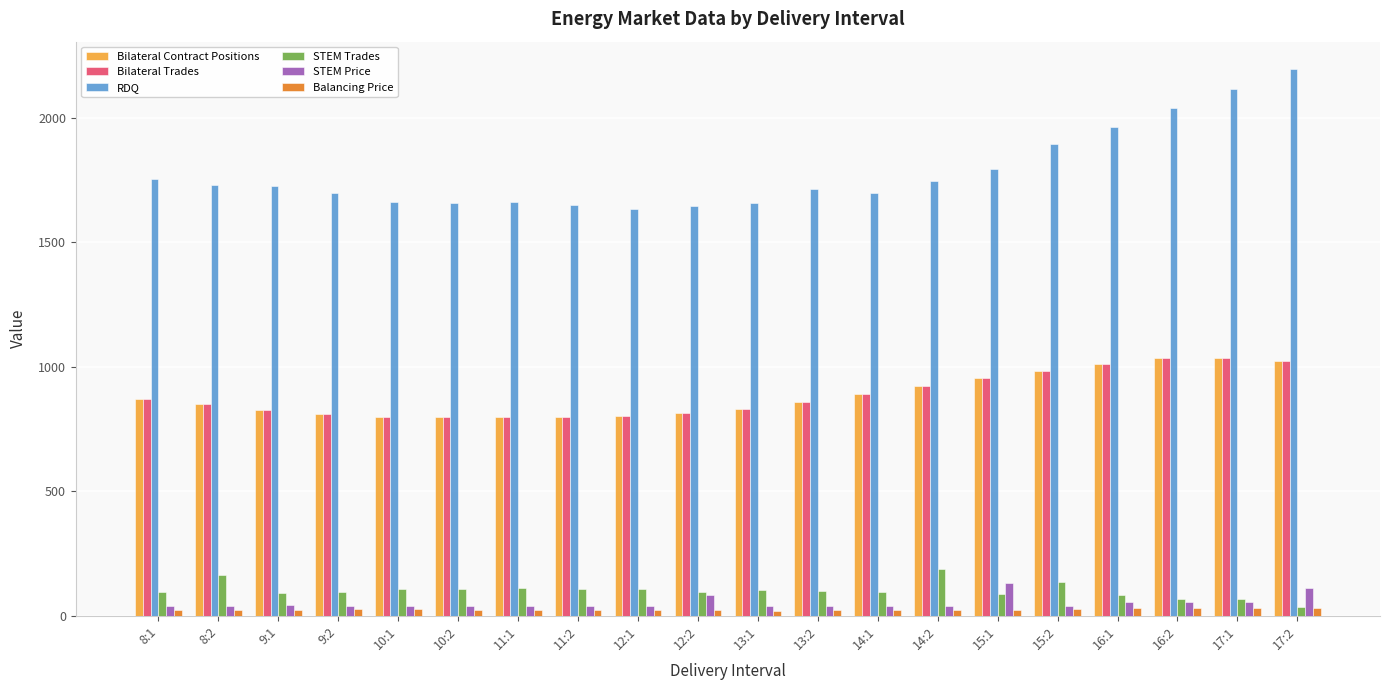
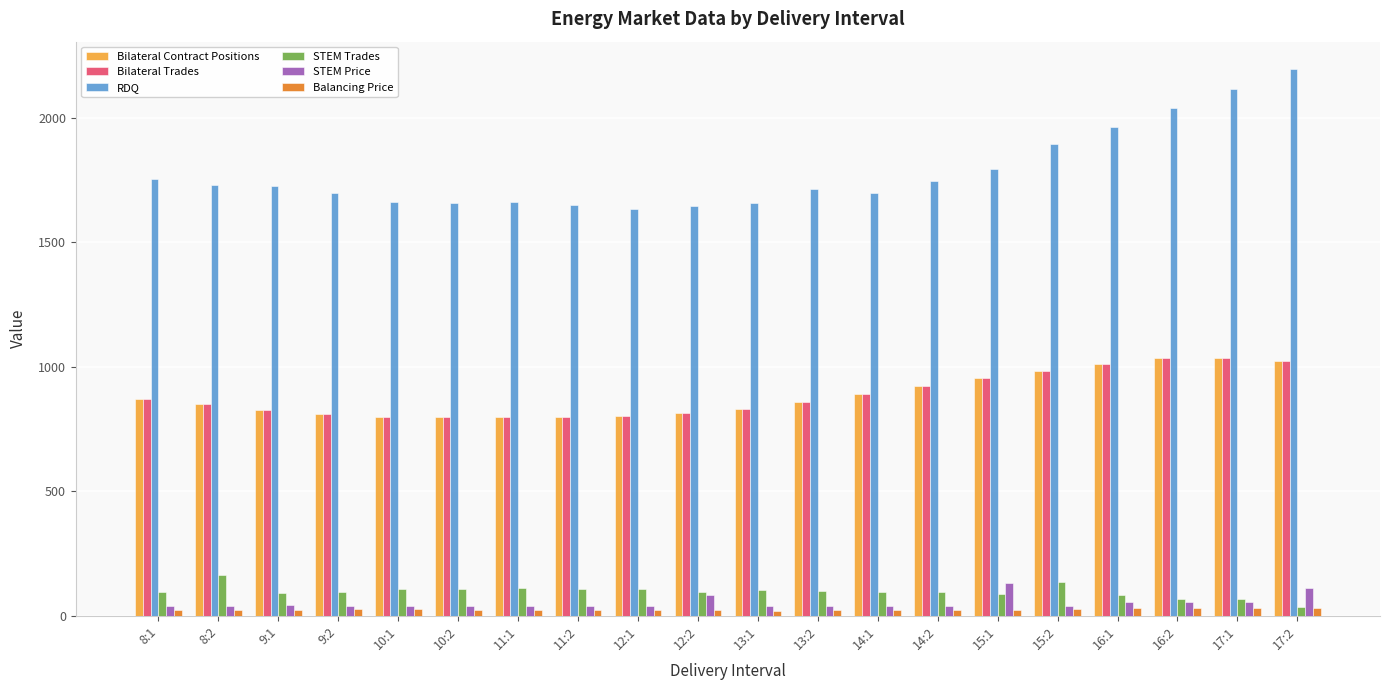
  {
    "Bilateral Trades": {
      "8:1": 870,
      "8:2": 850,
      "9:1": 830,
      "9:2": 810,
      "10:1": 800,
      "10:2": 800,
      "11:1": 800,
      "11:2": 800,
      "12:1": 800,
      "12:2": 820,
      "13:1": 830,
      "13:2": 860,
      "14:1": 890,
      "14:2": 920,
      "15:1": 950,
      "15:2": 980,
      "16:1": 1010,
      "16:2": 1040,
      "17:1": 1040,
      "17:2": 1020
    },
    "RDQ": {
      "8:1": 1760,
      "8:2": 1730,
      "9:1": 1730,
      "9:2": 1700,
      "10:1": 1660,
      "10:2": 1660,
      "11:1": 1660,
      "11:2": 1650,
      "12:1": 1630,
      "12:2": 1650,
      "13:1": 1660,
      "13:2": 1720,
      "14:1": 1700,
      "14:2": 1750,
      "15:1": 1790,
      "15:2": 1890,
      "16:1": 1960,
      "16:2": 2040,
      "17:1": 2120,
      "17:2": 2200
    },
    "STEM Trades": {
      "8:1": 100,
      "8:2": 160,
      "9:1": 90,
      "9:2": 100,
      "10:1": 110,
      "10:2": 110,
      "11:1": 110,
      "11:2": 110,
      "12:1": 110,
      "12:2": 100,
      "13:1": 100,
      "13:2": 100,
      "14:1": 100,
-     "14:2": 190,
+     "14:2": 90,
      "15:1": 90,
      "15:2": 140,
      "16:1": 80,
      "16:2": 70,
      "17:1": 70,
      "17:2": 40
    },
    "STEM Price": {
      "8:1": 40,
      "8:2": 40,
      "9:1": 40,
      "9:2": 40,
      "10:1": 40,
      "10:2": 40,
      "11:1": 40,
      "11:2": 40,
      "12:1": 40,
      "12:2": 80,
      "13:1": 40,
      "13:2": 40,
      "14:1": 40,
      "14:2": 40,
      "15:1": 130,
      "15:2": 40,
      "16:1": 60,
      "16:2": 60,
      "17:1": 60,
      "17:2": 110
    }
  }
